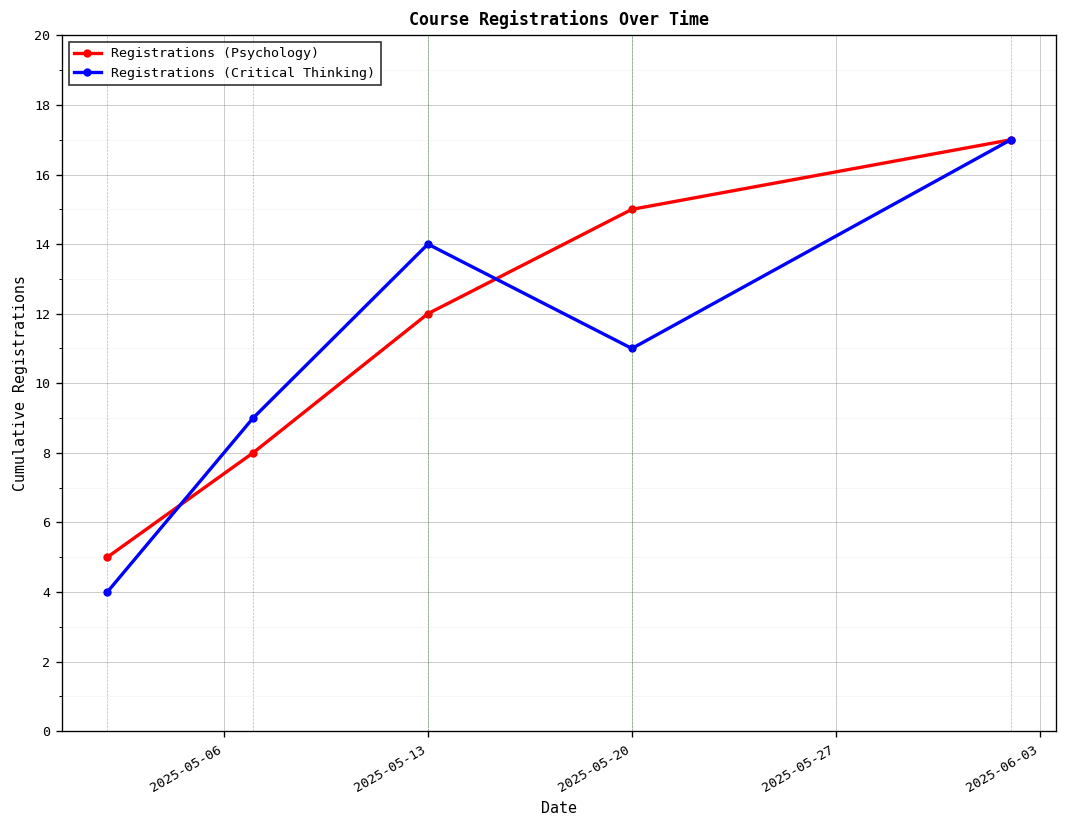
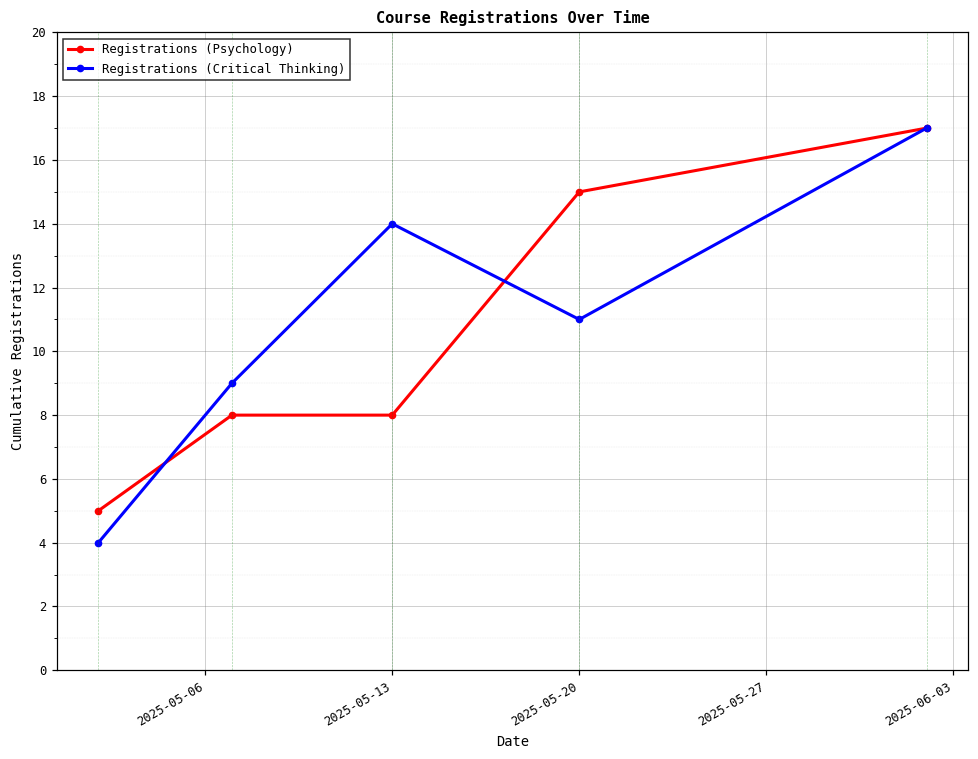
  {
    "Registrations (Psychology)": {
-     "2025-05-13": 12,
+     "2025-05-13": 8,
      "2025-05-20": 15
    },
    "Registrations (Critical Thinking)": {
      "2025-05-13": 14,
      "2025-05-20": 11
    }
  }
